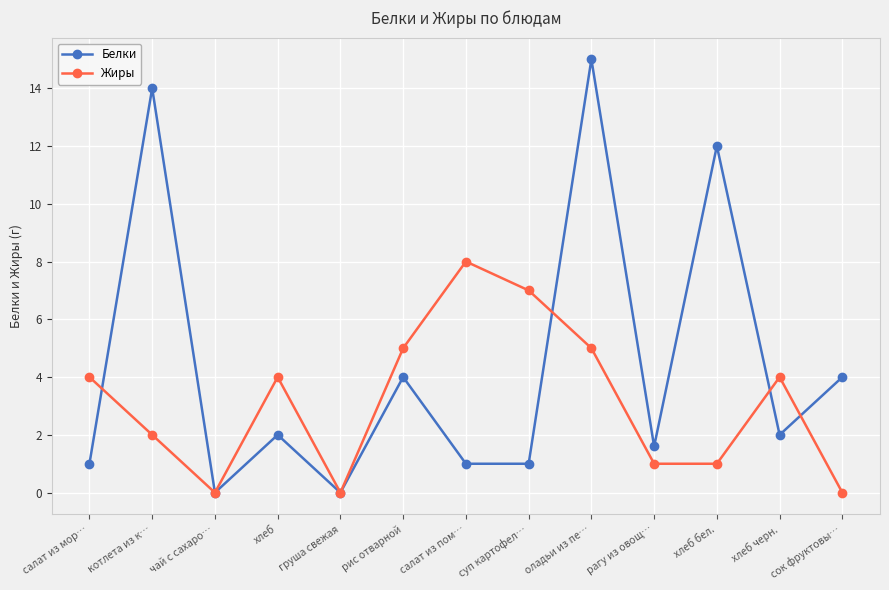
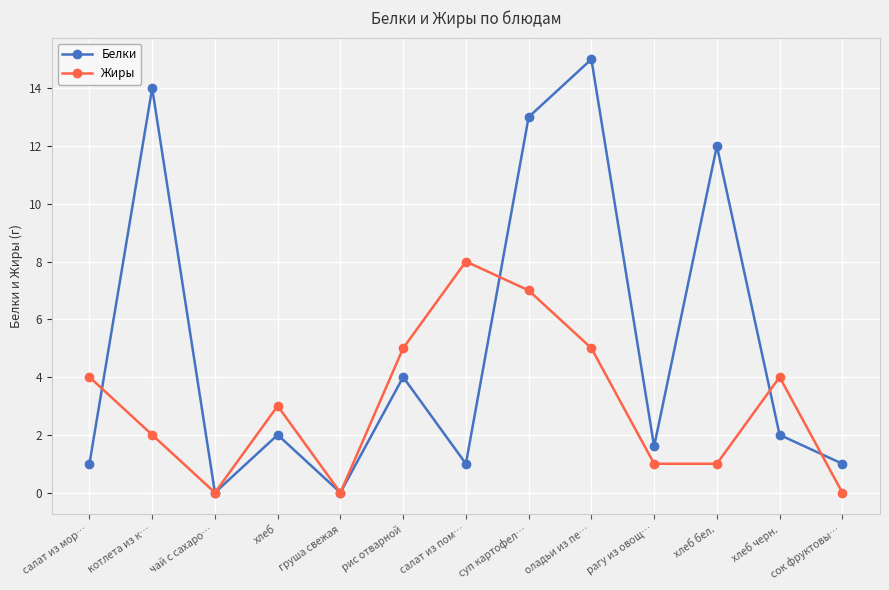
  {
    "Белки": {
      "салат из мор…": 1,
      "котлета из к…": 14,
      "хлеб": 2,
      "рис отварной": 4,
      "салат из пом…": 1,
-     "суп картофел…": 1,
+     "суп картофел…": 13,
      "оладьи из пе…": 15,
      "рагу из овощ…": 1.6,
      "хлеб бел.": 12,
      "хлеб черн.": 2,
-     "сок фруктовы…": 4
+     "сок фруктовы…": 1
    },
    "Жиры": {
      "салат из мор…": 4,
      "котлета из к…": 2,
-     "хлеб": 4,
+     "хлеб": 3,
      "рис отварной": 5,
      "салат из пом…": 8,
      "суп картофел…": 7,
      "оладьи из пе…": 5,
      "рагу из овощ…": 1,
      "хлеб бел.": 1,
      "хлеб черн.": 4,
      "сок фруктовы…": 0
    }
  }
